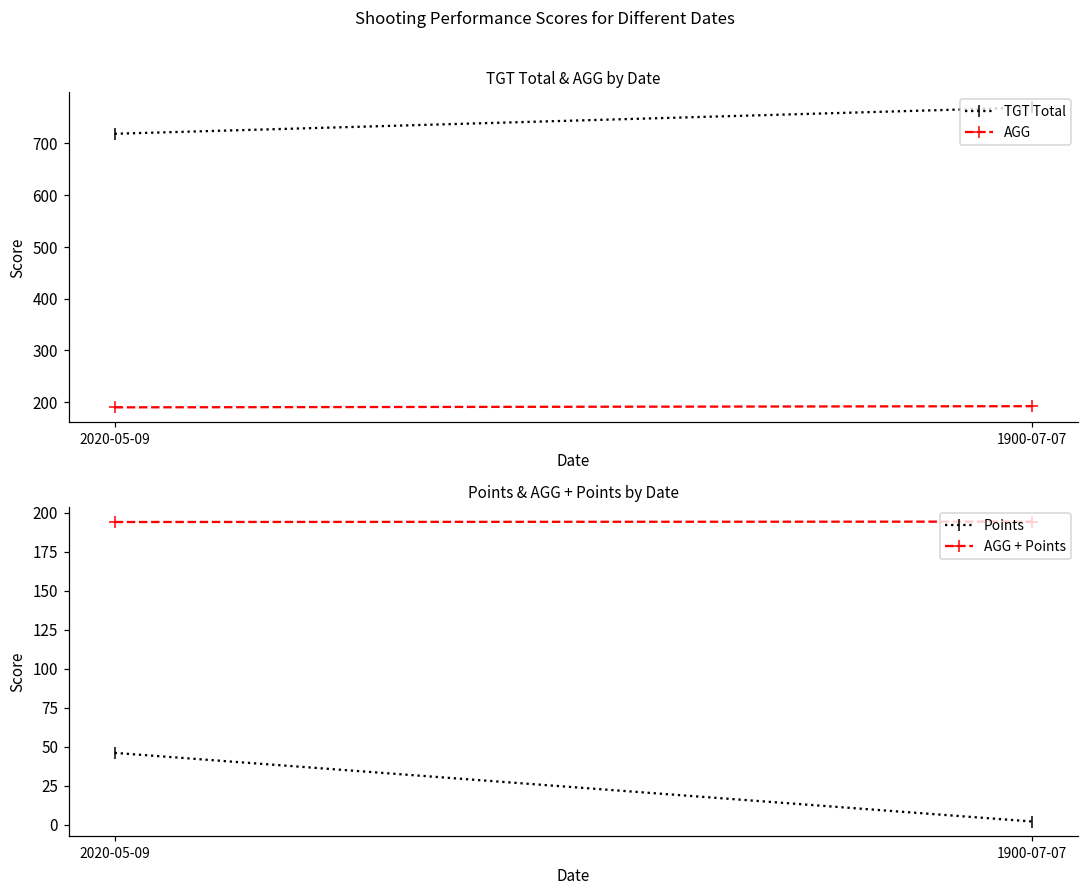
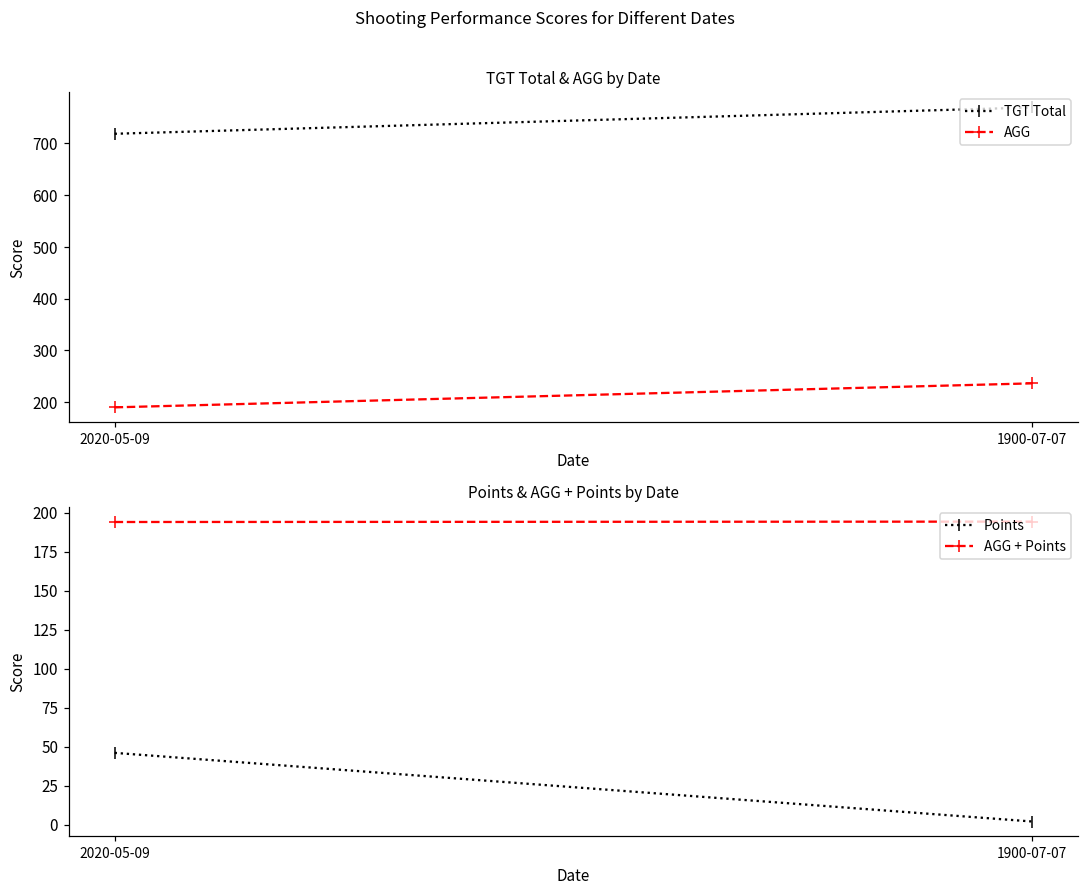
  {
    "TGT Total & AGG by Date": {
      "TGT Total": {
        "2020-05-09": 720
      },
      "AGG": {
        "2020-05-09": 190,
-       "1900-07-07": 190
+       "1900-07-07": 240
      }
    },
    "Points & AGG + Points by Date": {
      "Points": {
        "2020-05-09": 46,
        "1900-07-07": 2
      },
      "AGG + Points": {
        "2020-05-09": 194
      }
    }
  }
